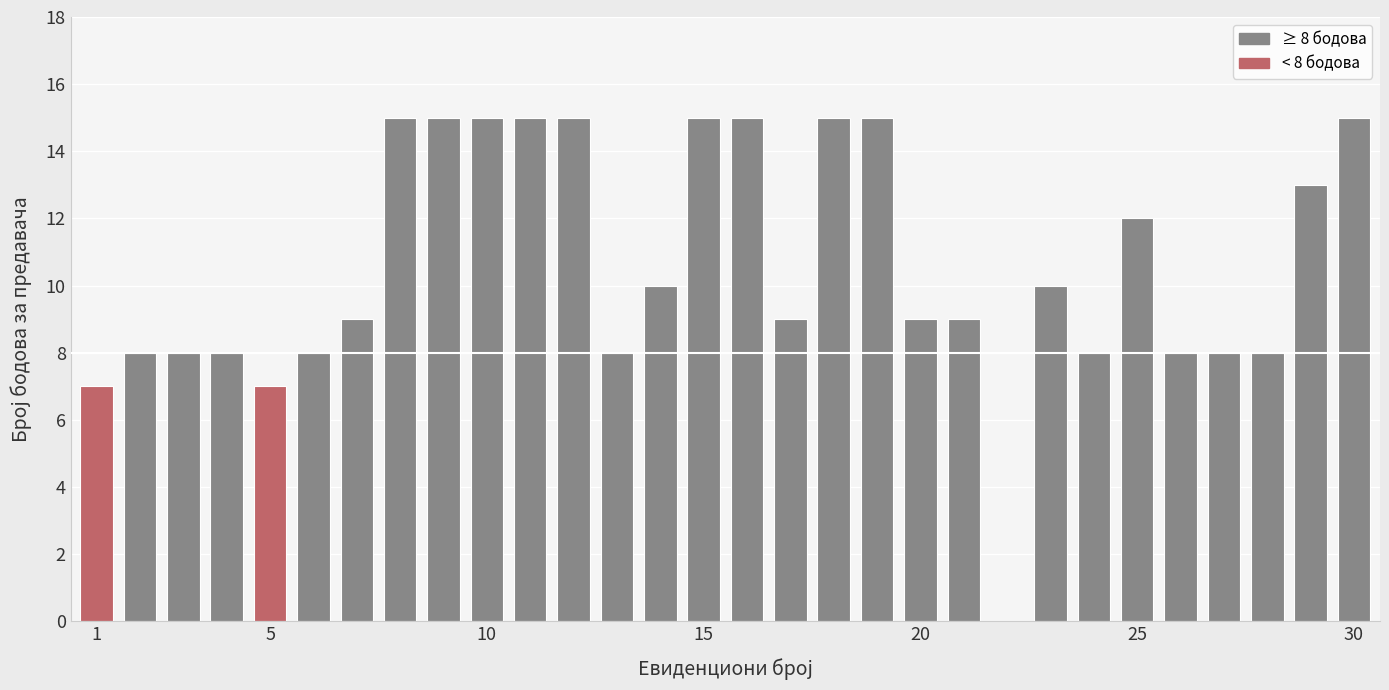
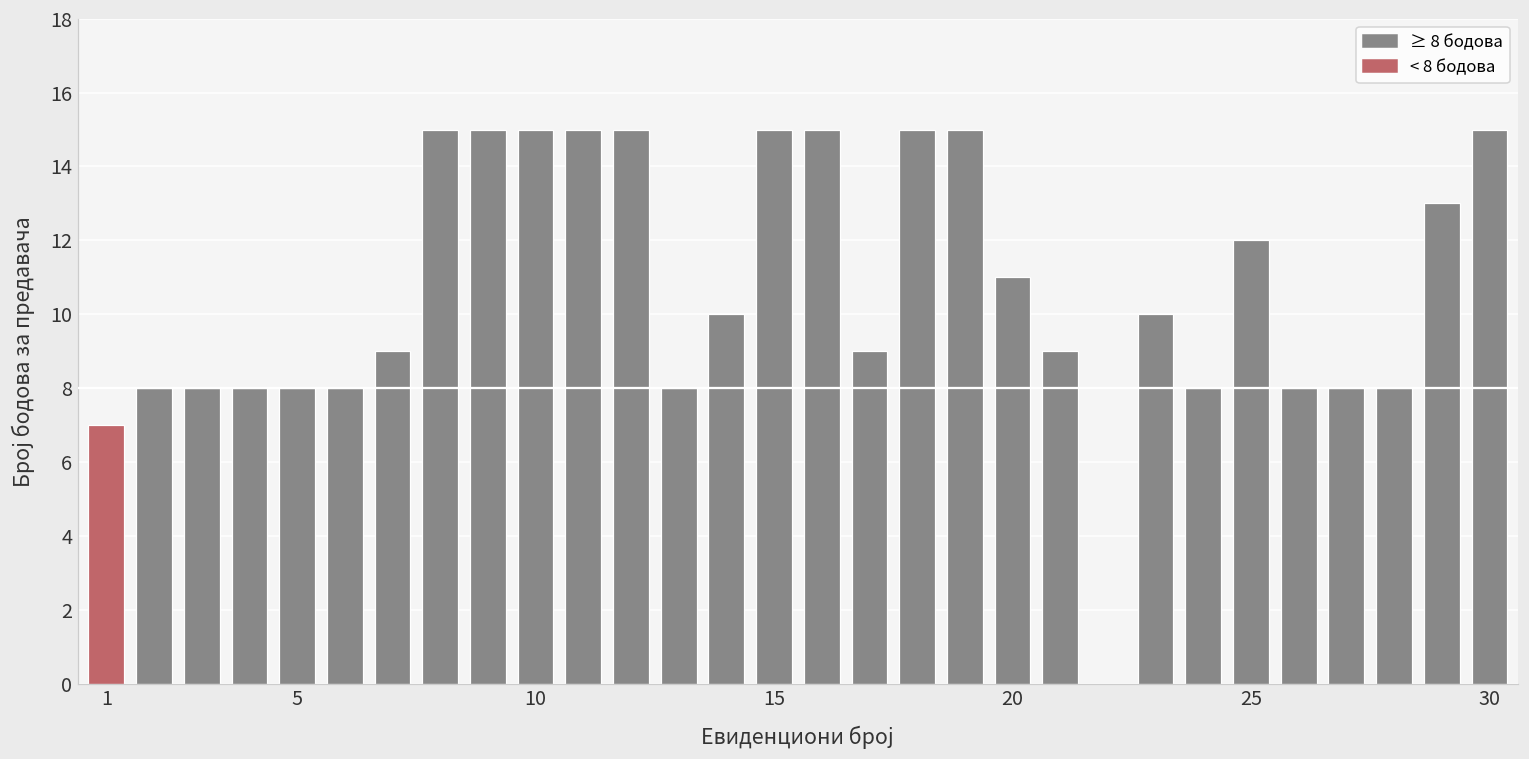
  {
    "1": 7,
-   "5": 7,
+   "5": 8,
    "10": 15,
    "15": 15,
-   "20": 9,
+   "20": 11,
    "25": 12,
    "30": 15
  }
